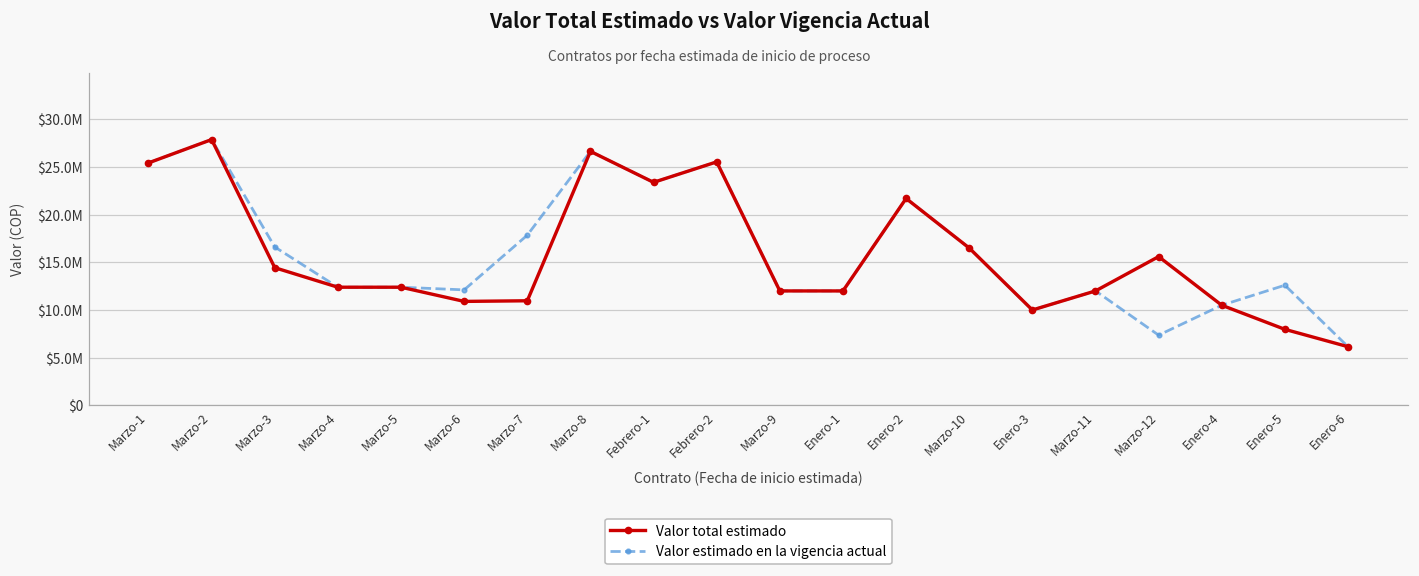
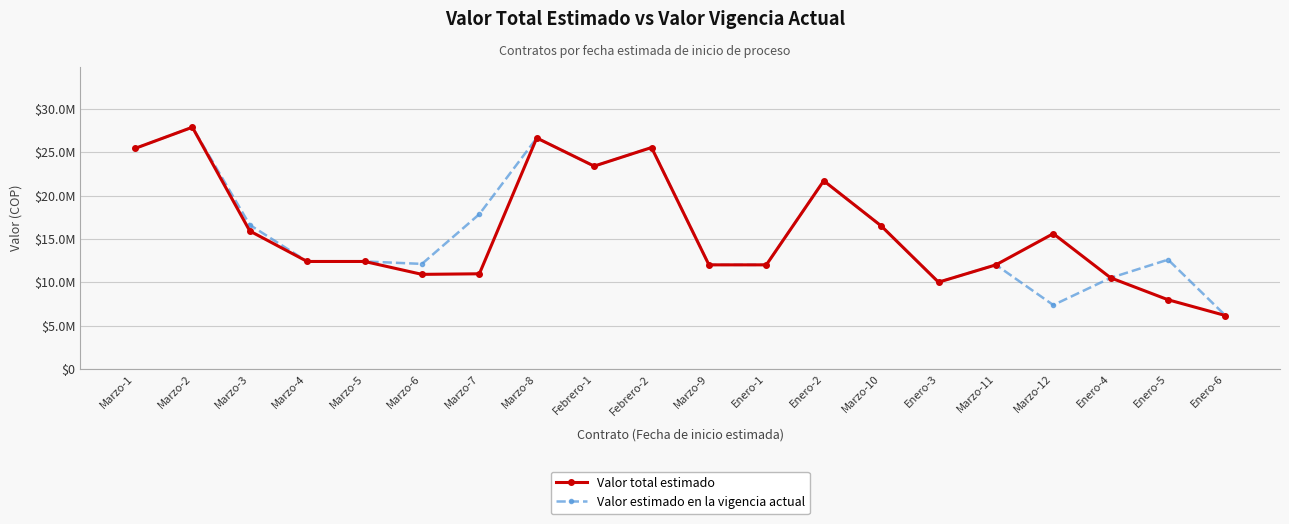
  {
    "Valor total estimado": {
-     "Marzo-3": "$14000000",
+     "Marzo-3": "$16000000",
      "Marzo-6": "$11000000",
      "Marzo-7": "$11000000",
      "Marzo-12": "$16000000",
      "Enero-5": "$8000000"
    },
    "Valor estimado en la vigencia actual": {
      "Marzo-3": "$17000000",
      "Marzo-6": "$12000000",
      "Marzo-7": "$18000000",
      "Marzo-12": "$7000000",
      "Enero-5": "$13000000"
    }
  }
